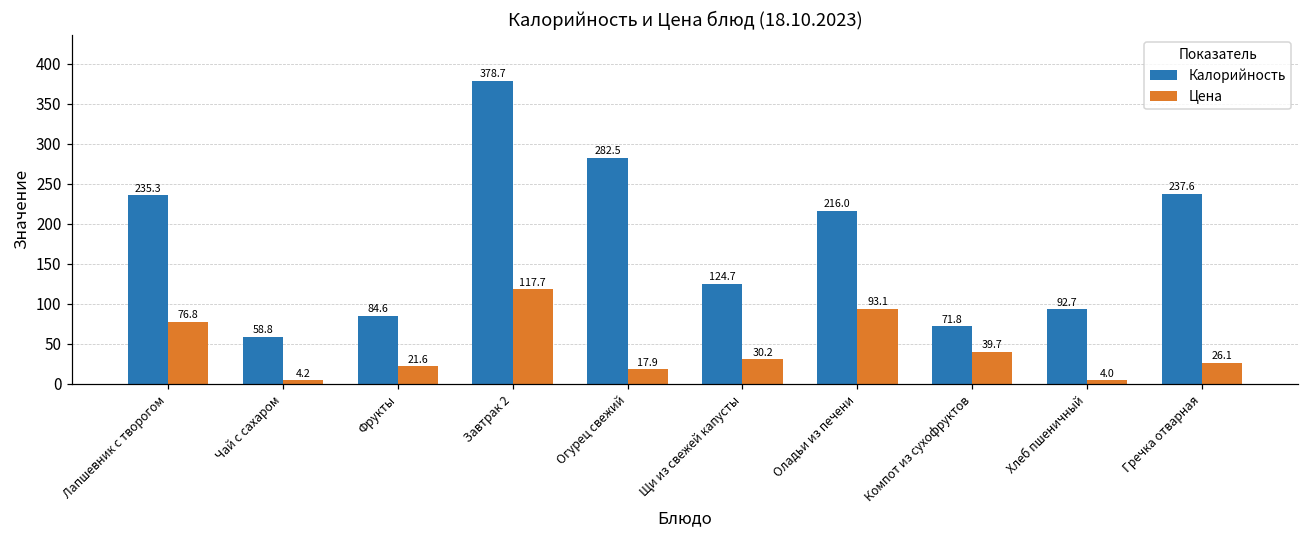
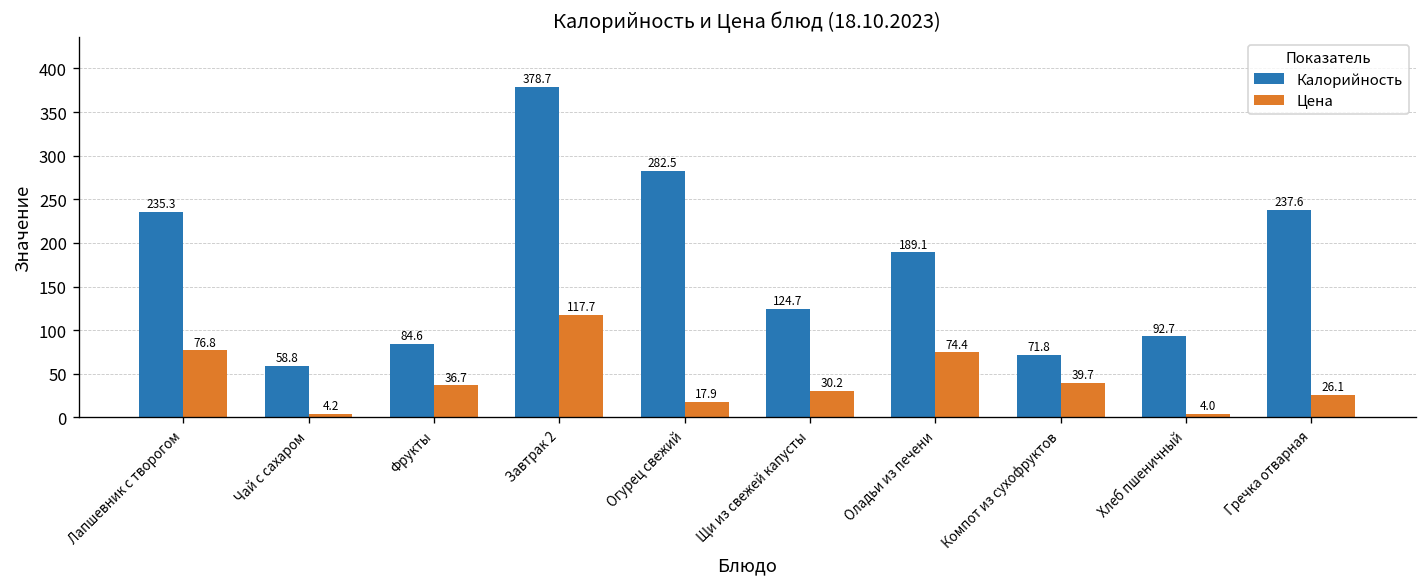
  {
    "Калорийность": {
      "Лапшевник с творогом": 235.3,
      "Чай с сахаром": 58.8,
      "Фрукты": 84.6,
      "Завтрак 2": 378.7,
      "Огурец свежий": 282.5,
      "Щи из свежей капусты": 124.7,
-     "Оладьи из печени": 216.0,
+     "Оладьи из печени": 189.1,
      "Компот из сухофруктов": 71.8,
      "Хлеб пшеничный": 92.7,
      "Гречка отварная": 237.6
    },
    "Цена": {
      "Лапшевник с творогом": 76.8,
      "Чай с сахаром": 4.2,
-     "Фрукты": 21.6,
+     "Фрукты": 36.7,
      "Завтрак 2": 117.7,
      "Огурец свежий": 17.9,
      "Щи из свежей капусты": 30.2,
-     "Оладьи из печени": 93.1,
+     "Оладьи из печени": 74.4,
      "Компот из сухофруктов": 39.7,
      "Хлеб пшеничный": 4.0,
      "Гречка отварная": 26.1
    }
  }
